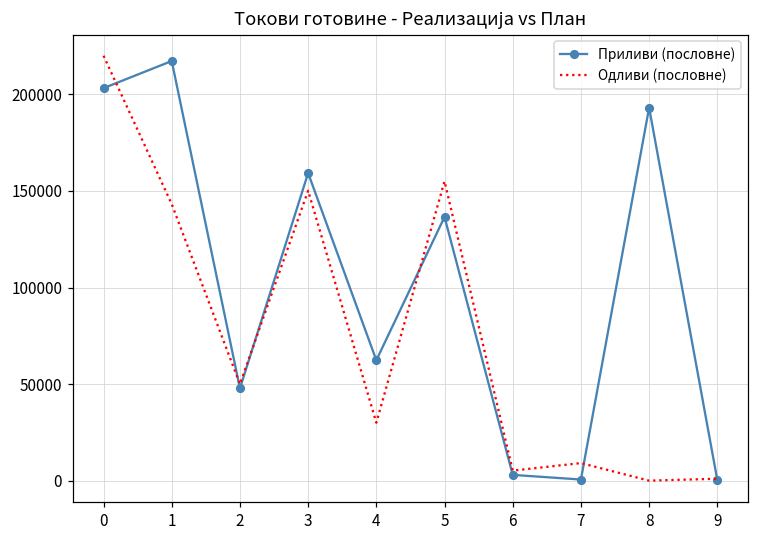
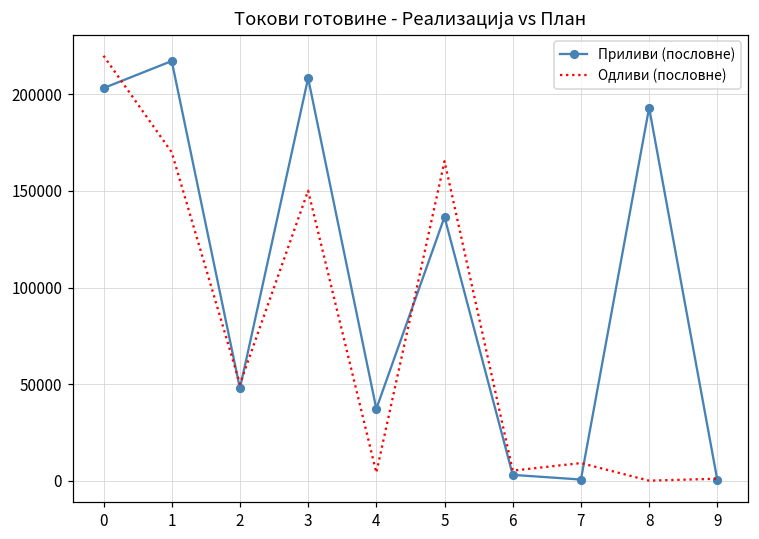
  {
    "Приливи (пословне)": {
      "0": 203000,
      "1": 217000,
      "2": 48000,
-     "3": 159000,
-     "4": 62000,
+     "3": 208000,
+     "4": 37000,
      "5": 137000,
      "6": 3000,
      "7": 1000,
      "8": 193000
    },
    "Одливи (пословне)": {
      "0": 220000,
-     "1": 143000,
+     "1": 170000,
      "2": 50000,
      "3": 150000,
-     "4": 30000,
-     "5": 155000,
+     "4": 4000,
+     "5": 165000,
      "6": 5000,
      "7": 9000,
      "8": 0
    }
  }
